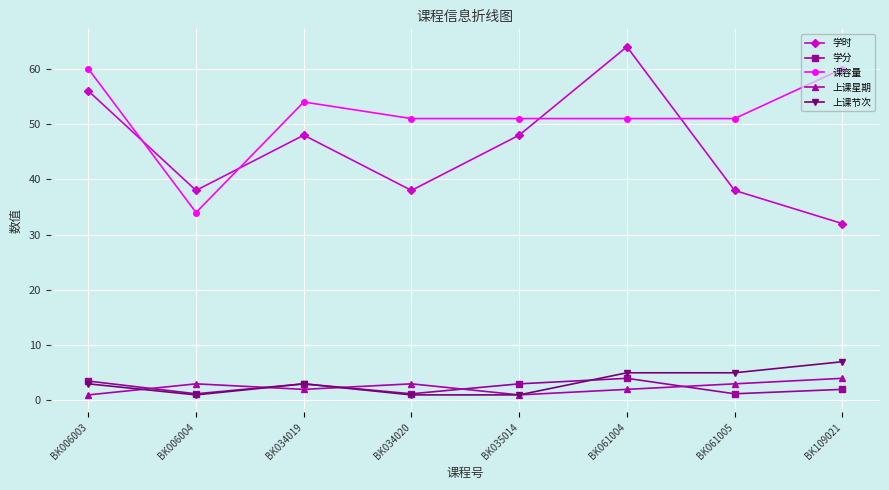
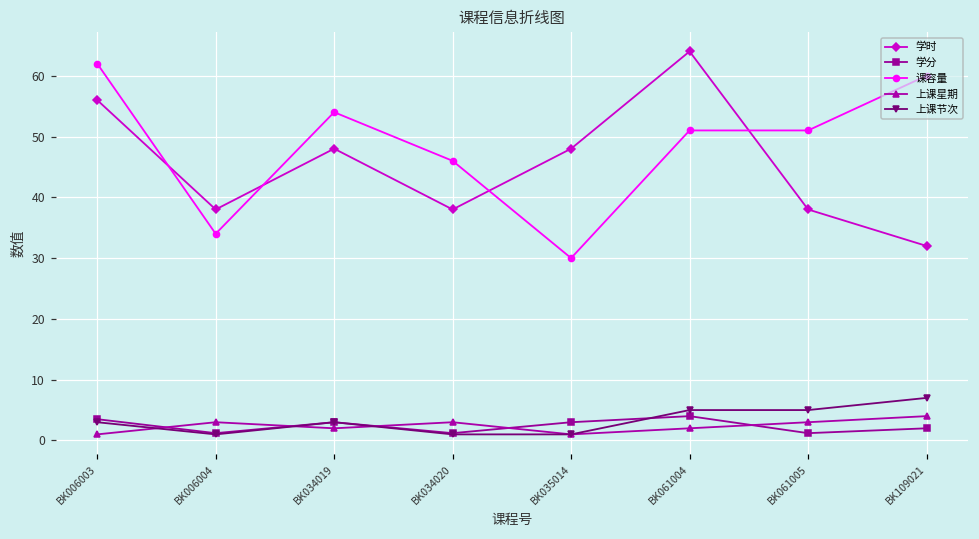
  {
    "课容量": {
-     "BK006003": 60,
+     "BK006003": 62,
      "BK006004": 34,
      "BK034019": 54,
-     "BK034020": 51,
-     "BK035014": 51,
+     "BK034020": 46,
+     "BK035014": 30,
      "BK061004": 51,
      "BK061005": 51
    }
  }
